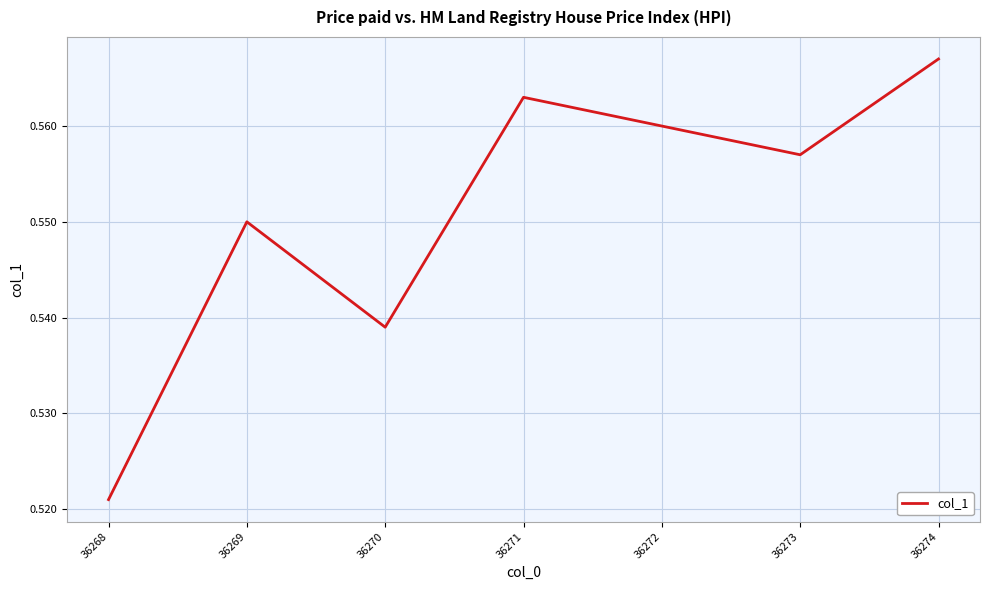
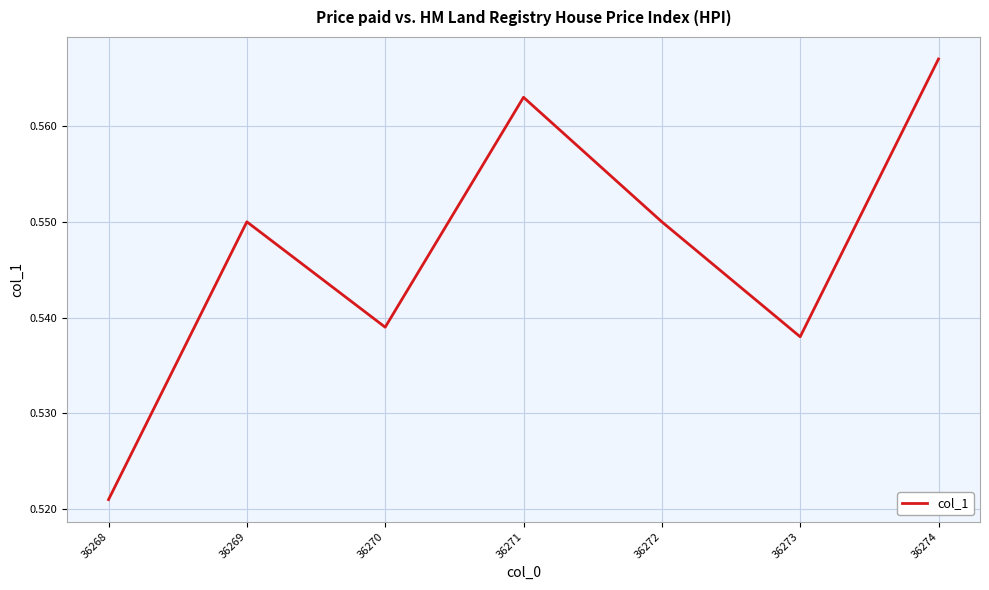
  {
    "36268": 0.521,
    "36269": 0.550,
    "36270": 0.539,
    "36271": 0.563,
-   "36272": 0.56,
-   "36273": 0.557,
+   "36272": 0.55,
+   "36273": 0.538,
    "36274": 0.567
  }
